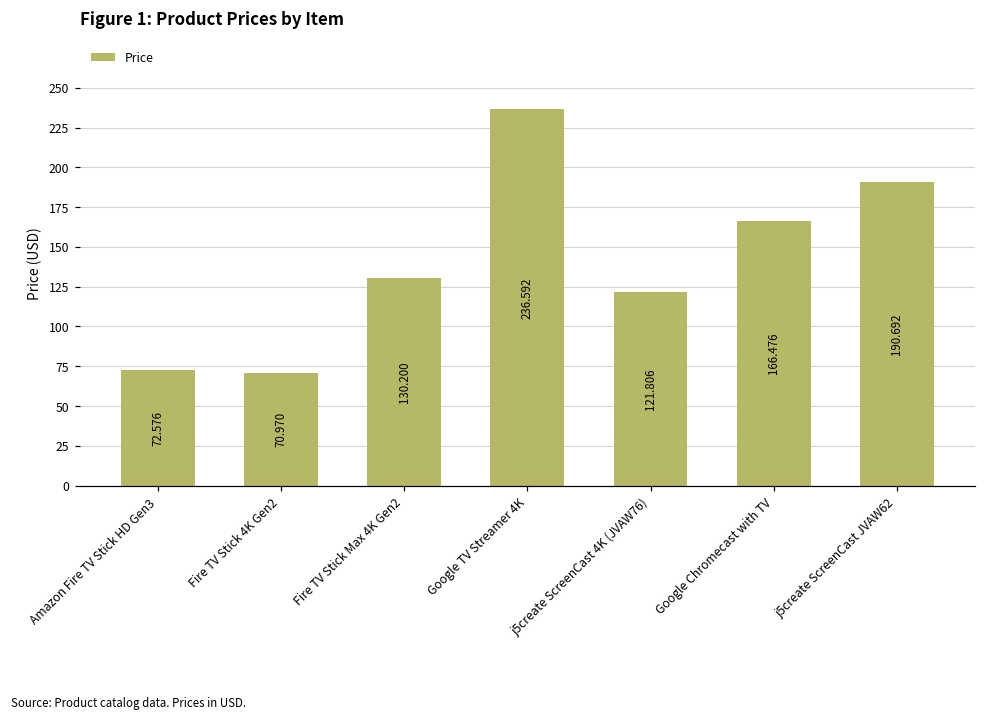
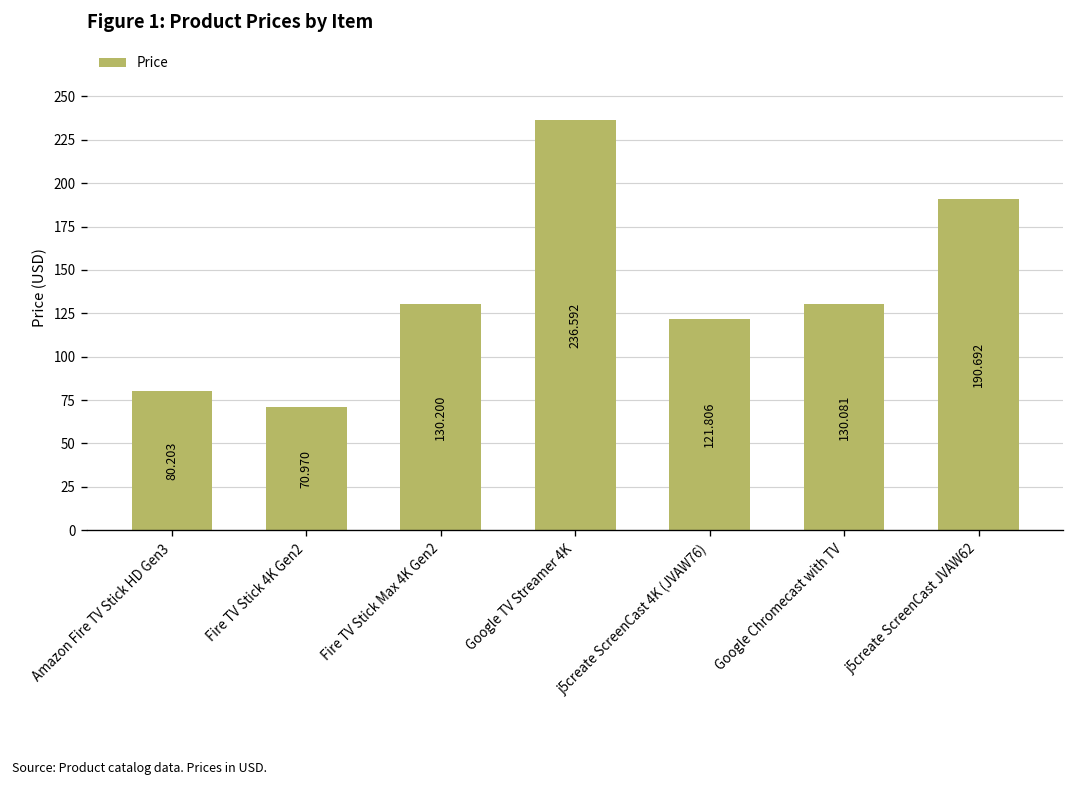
  {
-   "Amazon Fire TV Stick HD Gen3": 72.576,
+   "Amazon Fire TV Stick HD Gen3": 80.203,
    "Fire TV Stick 4K Gen2": 70.970,
    "Fire TV Stick Max 4K Gen2": 130.200,
    "Google TV Streamer 4K": 236.592,
    "j5create ScreenCast 4K (JVAW76)": 121.806,
-   "Google Chromecast with TV": 166.476,
+   "Google Chromecast with TV": 130.081,
    "j5create ScreenCast JVAW62": 190.692
  }
